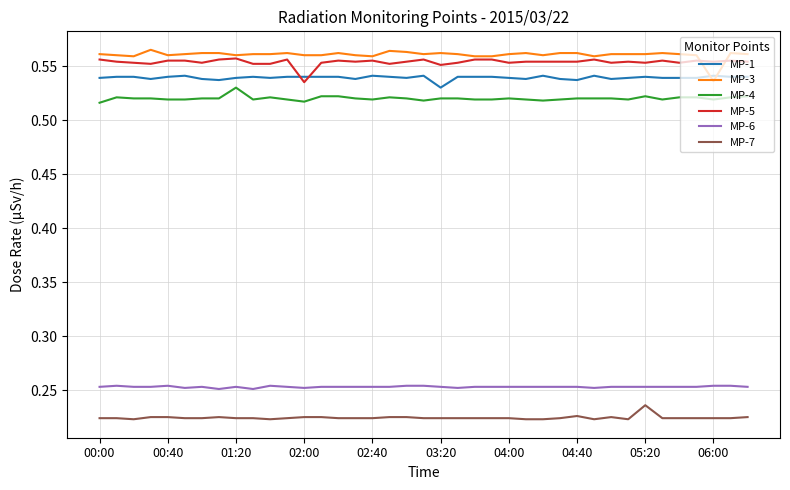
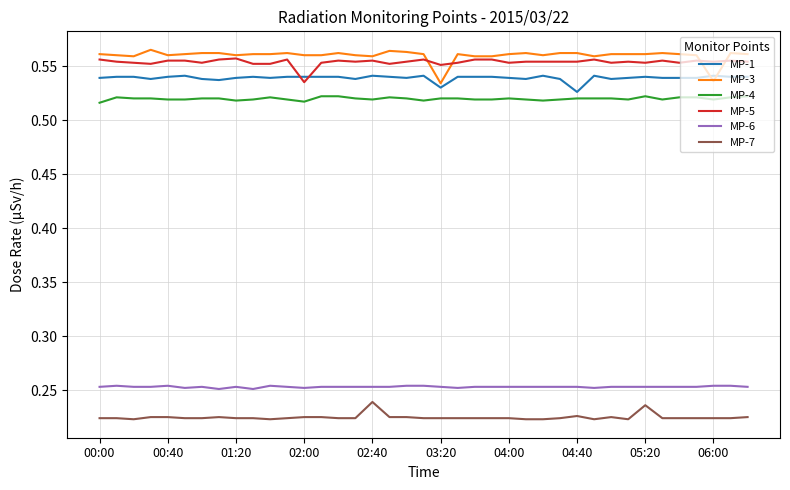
  {
    "MP-1": {
      "00:00": 0.539,
      "00:40": 0.540,
      "01:20": 0.539,
      "02:00": 0.540,
      "02:40": 0.541,
      "03:20": 0.530,
      "04:00": 0.539,
-     "04:40": 0.537,
+     "04:40": 0.526,
      "05:20": 0.540
    },
    "MP-3": {
      "00:00": 0.561,
      "00:40": 0.560,
      "01:20": 0.560,
      "02:00": 0.560,
      "02:40": 0.559,
-     "03:20": 0.562,
+     "03:20": 0.534,
      "04:00": 0.561,
      "04:40": 0.562,
      "05:20": 0.561
    },
    "MP-4": {
      "00:00": 0.516,
      "00:40": 0.519,
-     "01:20": 0.530,
+     "01:20": 0.518,
      "02:00": 0.517,
      "02:40": 0.519,
      "03:20": 0.520,
      "04:00": 0.520,
      "04:40": 0.520,
      "05:20": 0.522
    },
    "MP-5": {
      "00:00": 0.556,
      "00:40": 0.555,
      "01:20": 0.557,
      "02:00": 0.535,
      "02:40": 0.555,
      "03:20": 0.551,
      "04:00": 0.553,
      "04:40": 0.554,
      "05:20": 0.553
    },
    "MP-6": {
      "00:00": 0.253,
      "00:40": 0.254,
      "01:20": 0.253,
      "02:00": 0.252,
      "02:40": 0.253,
      "03:20": 0.253,
      "04:00": 0.253,
      "04:40": 0.253,
      "05:20": 0.253,
      "06:00": 0.254
    },
    "MP-7": {
      "00:00": 0.224,
      "00:40": 0.225,
      "01:20": 0.224,
      "02:00": 0.225,
-     "02:40": 0.224,
+     "02:40": 0.239,
      "03:20": 0.224,
      "04:00": 0.224,
      "04:40": 0.226,
      "05:20": 0.236,
      "06:00": 0.224
    }
  }
